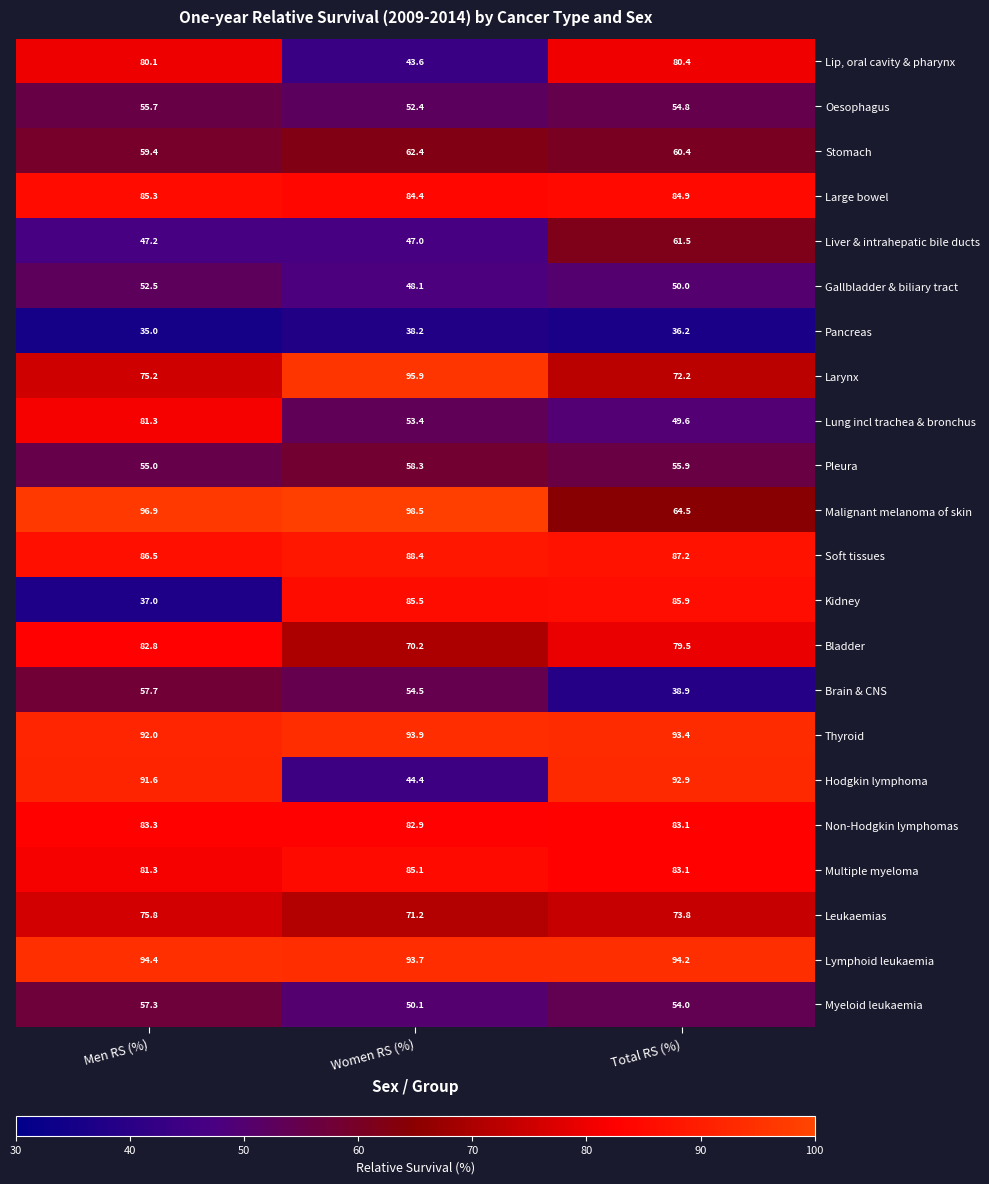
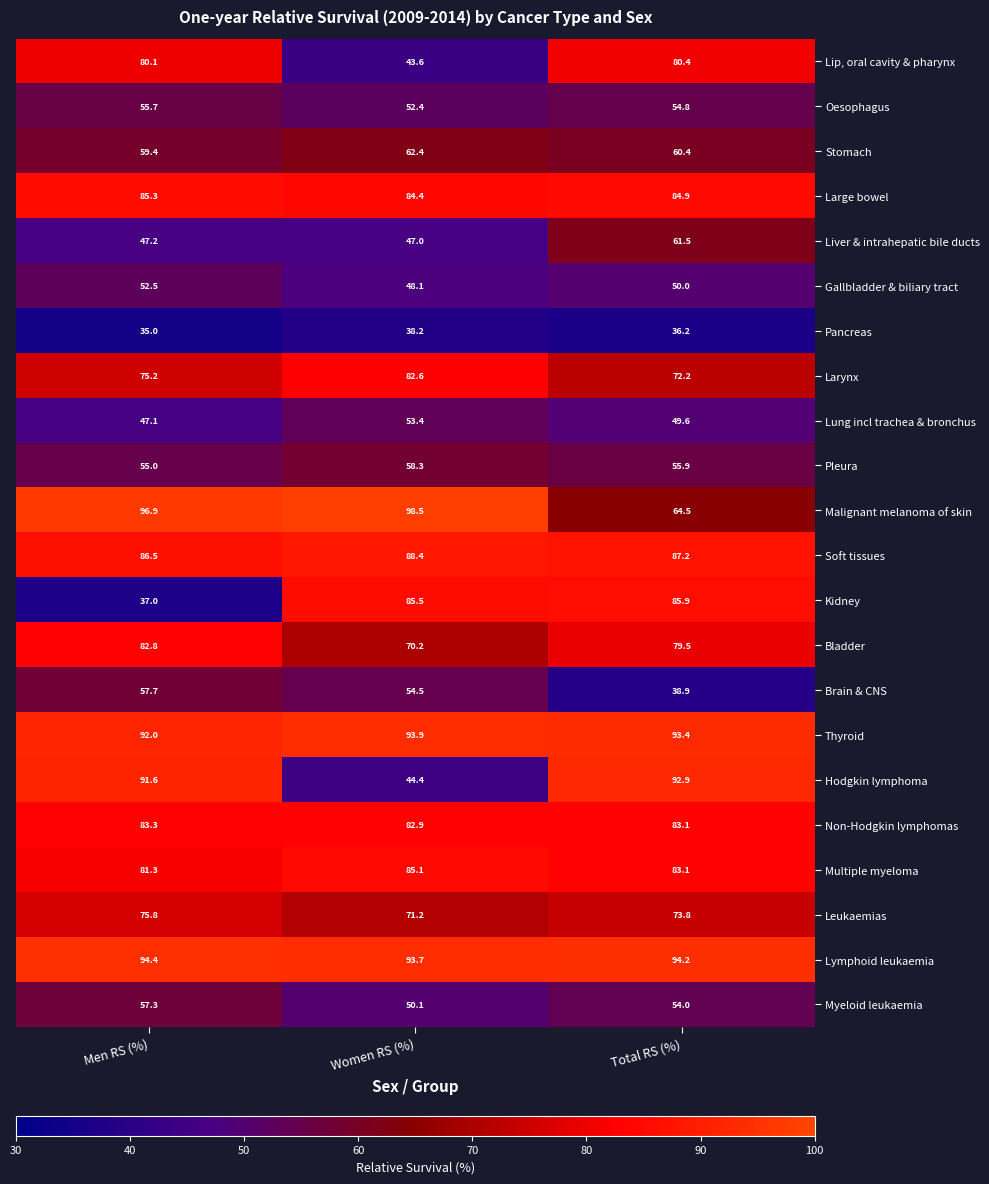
  {
    "Lip, oral cavity & pharynx": {
      "Men RS (%)": 80.1,
      "Women RS (%)": 43.6,
      "Total RS (%)": 80.4
    },
    "Oesophagus": {
      "Men RS (%)": 55.7,
      "Women RS (%)": 52.4,
      "Total RS (%)": 54.8
    },
    "Stomach": {
      "Men RS (%)": 59.4,
      "Women RS (%)": 62.4,
      "Total RS (%)": 60.4
    },
    "Large bowel": {
      "Men RS (%)": 85.3,
      "Women RS (%)": 84.4,
      "Total RS (%)": 84.9
    },
    "Liver & intrahepatic bile ducts": {
      "Men RS (%)": 47.2,
      "Women RS (%)": 47.0,
      "Total RS (%)": 61.5
    },
    "Gallbladder & biliary tract": {
      "Men RS (%)": 52.5,
      "Women RS (%)": 48.1,
      "Total RS (%)": 50.0
    },
    "Pancreas": {
      "Men RS (%)": 35.0,
      "Women RS (%)": 38.2,
      "Total RS (%)": 36.2
    },
    "Larynx": {
      "Men RS (%)": 75.2,
-     "Women RS (%)": 95.9,
+     "Women RS (%)": 82.6,
      "Total RS (%)": 72.2
    },
    "Lung incl trachea & bronchus": {
-     "Men RS (%)": 81.3,
+     "Men RS (%)": 47.1,
      "Women RS (%)": 53.4,
      "Total RS (%)": 49.6
    },
    "Pleura": {
      "Men RS (%)": 55.0,
      "Women RS (%)": 58.3,
      "Total RS (%)": 55.9
    },
    "Malignant melanoma of skin": {
      "Men RS (%)": 96.9,
      "Women RS (%)": 98.5,
      "Total RS (%)": 64.5
    },
    "Soft tissues": {
      "Men RS (%)": 86.5,
      "Women RS (%)": 88.4,
      "Total RS (%)": 87.2
    },
    "Kidney": {
      "Men RS (%)": 37.0,
      "Women RS (%)": 85.5,
      "Total RS (%)": 85.9
    },
    "Bladder": {
      "Men RS (%)": 82.8,
      "Women RS (%)": 70.2,
      "Total RS (%)": 79.5
    },
    "Brain & CNS": {
      "Men RS (%)": 57.7,
      "Women RS (%)": 54.5,
      "Total RS (%)": 38.9
    },
    "Thyroid": {
      "Men RS (%)": 92.0,
      "Women RS (%)": 93.9,
      "Total RS (%)": 93.4
    },
    "Hodgkin lymphoma": {
      "Men RS (%)": 91.6,
      "Women RS (%)": 44.4,
      "Total RS (%)": 92.9
    },
    "Non-Hodgkin lymphomas": {
      "Men RS (%)": 83.3,
      "Women RS (%)": 82.9,
      "Total RS (%)": 83.1
    },
    "Multiple myeloma": {
      "Men RS (%)": 81.3,
      "Women RS (%)": 85.1,
      "Total RS (%)": 83.1
    },
    "Leukaemias": {
      "Men RS (%)": 75.8,
      "Women RS (%)": 71.2,
      "Total RS (%)": 73.8
    },
    "Lymphoid leukaemia": {
      "Men RS (%)": 94.4,
      "Women RS (%)": 93.7,
      "Total RS (%)": 94.2
    },
    "Myeloid leukaemia": {
      "Men RS (%)": 57.3,
      "Women RS (%)": 50.1,
      "Total RS (%)": 54.0
    }
  }
